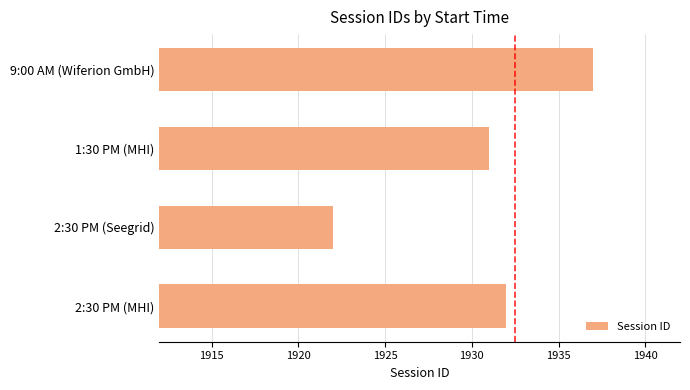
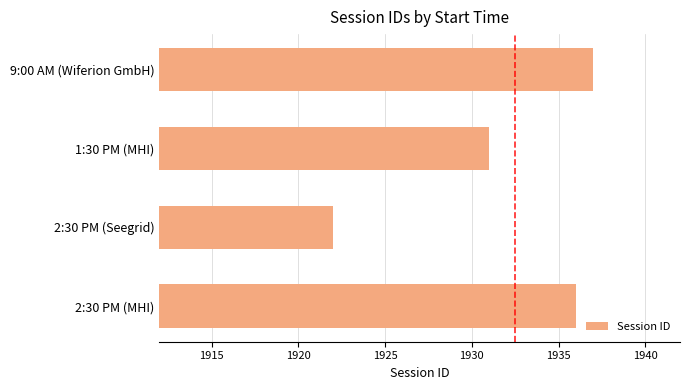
  {
    "9:00 AM (Wiferion GmbH)": 1937,
    "1:30 PM (MHI)": 1931,
    "2:30 PM (Seegrid)": 1922,
-   "2:30 PM (MHI)": 1932
+   "2:30 PM (MHI)": 1936
  }
